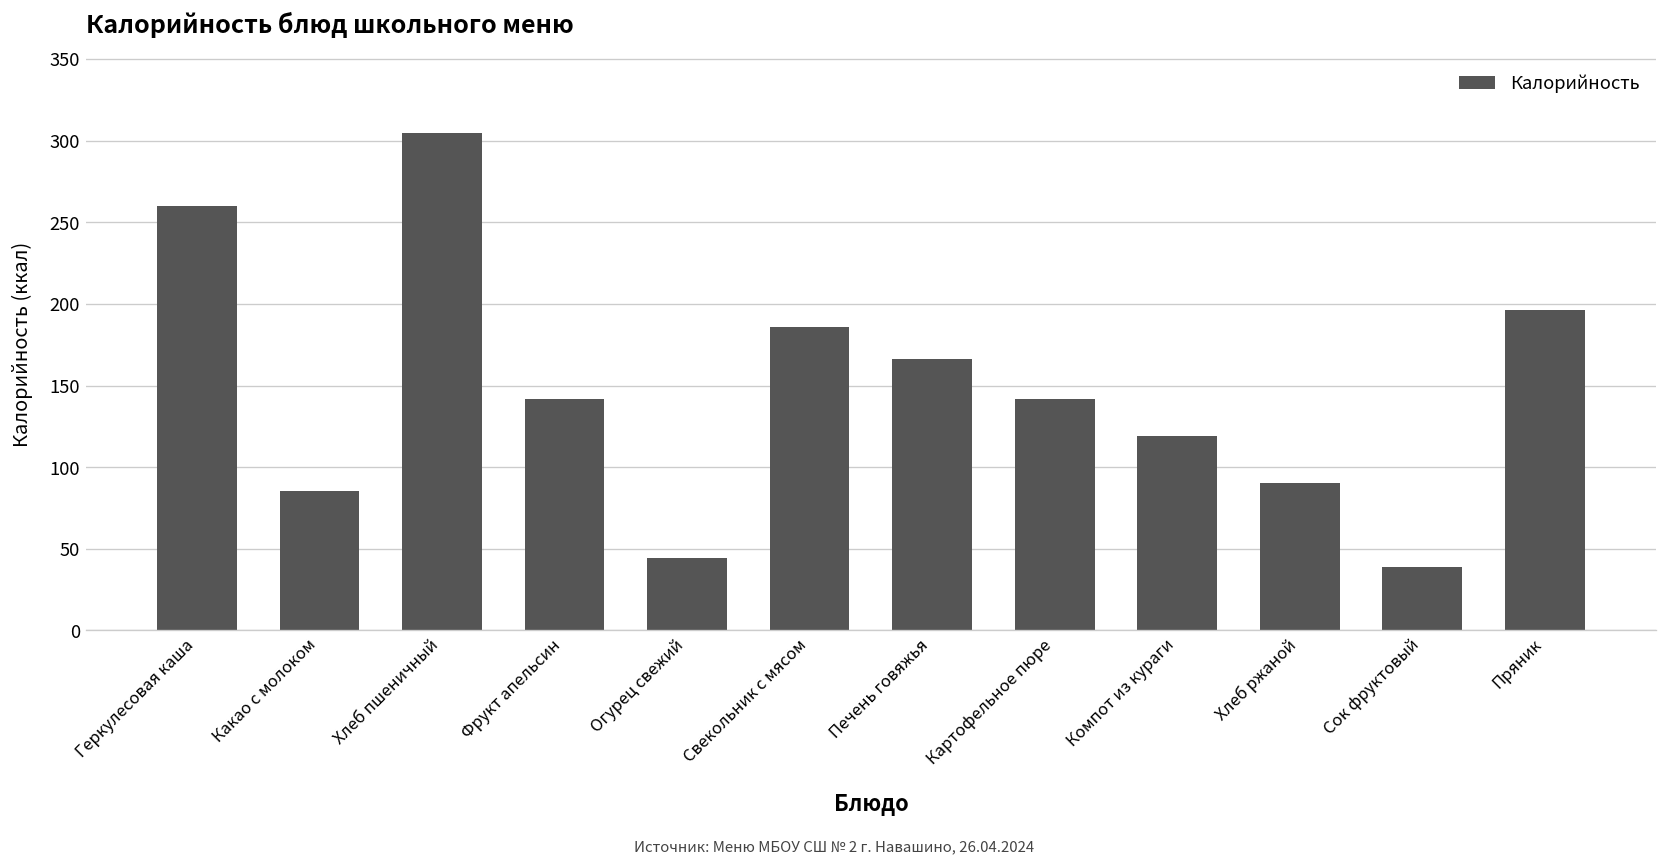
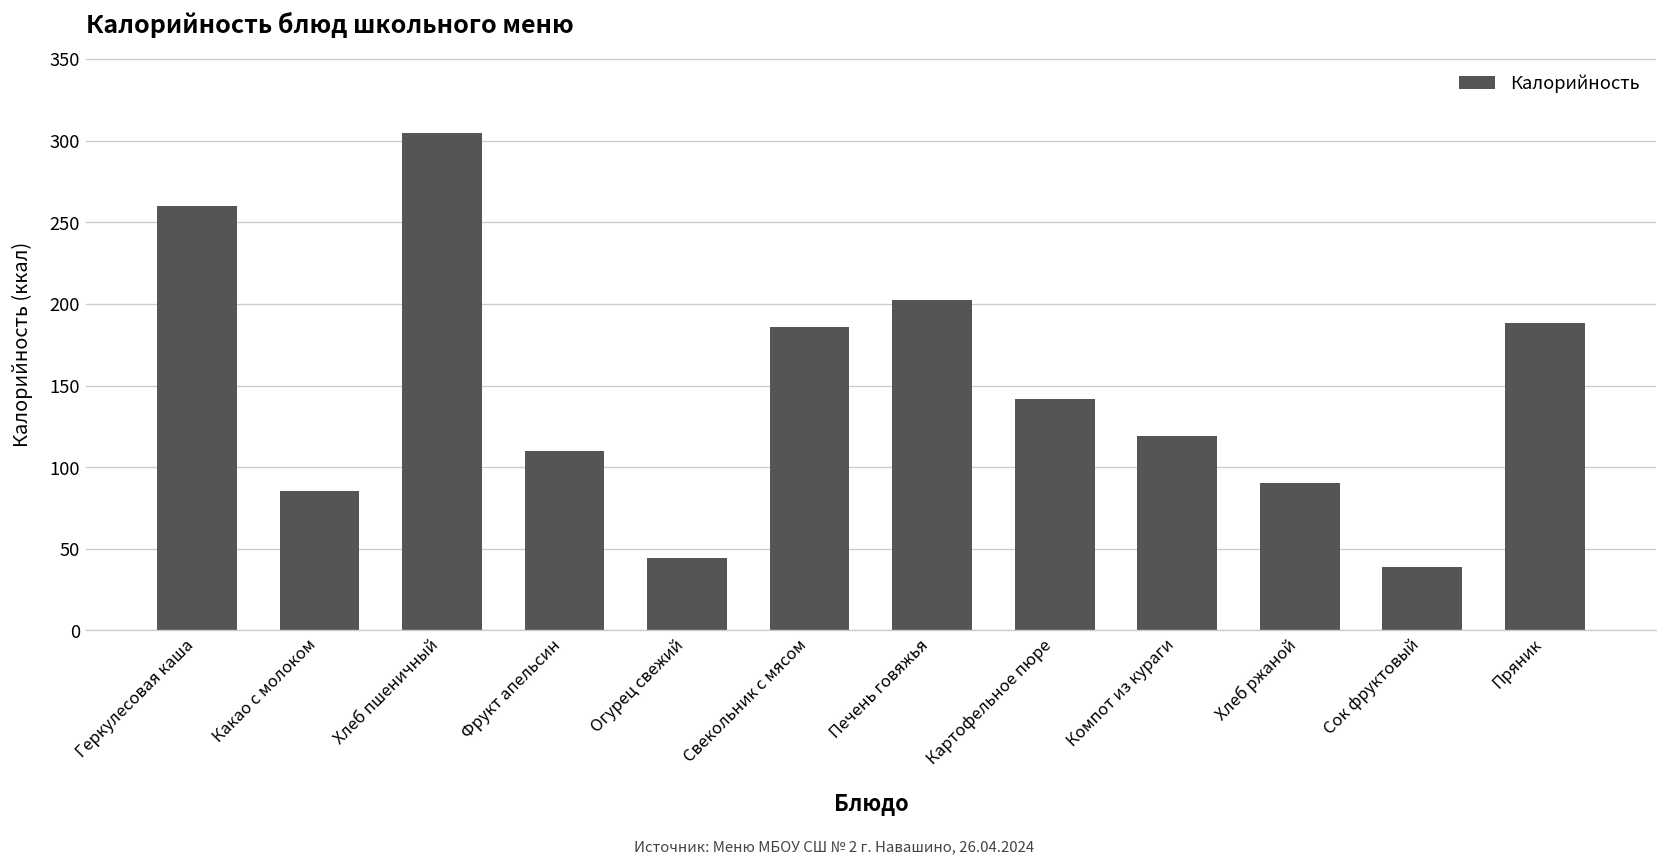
  {
    "Геркулесовая каша": 260,
    "Какао с молоком": 85,
    "Хлеб пшеничный": 305,
-   "Фрукт апельсин": 142,
+   "Фрукт апельсин": 110,
    "Огурец свежий": 44,
    "Свекольник с мясом": 186,
-   "Печень говяжья": 166,
+   "Печень говяжья": 202,
    "Картофельное пюре": 142,
    "Компот из кураги": 119,
    "Хлеб ржаной": 91,
    "Сок фруктовый": 39,
-   "Пряник": 197
+   "Пряник": 188
  }
